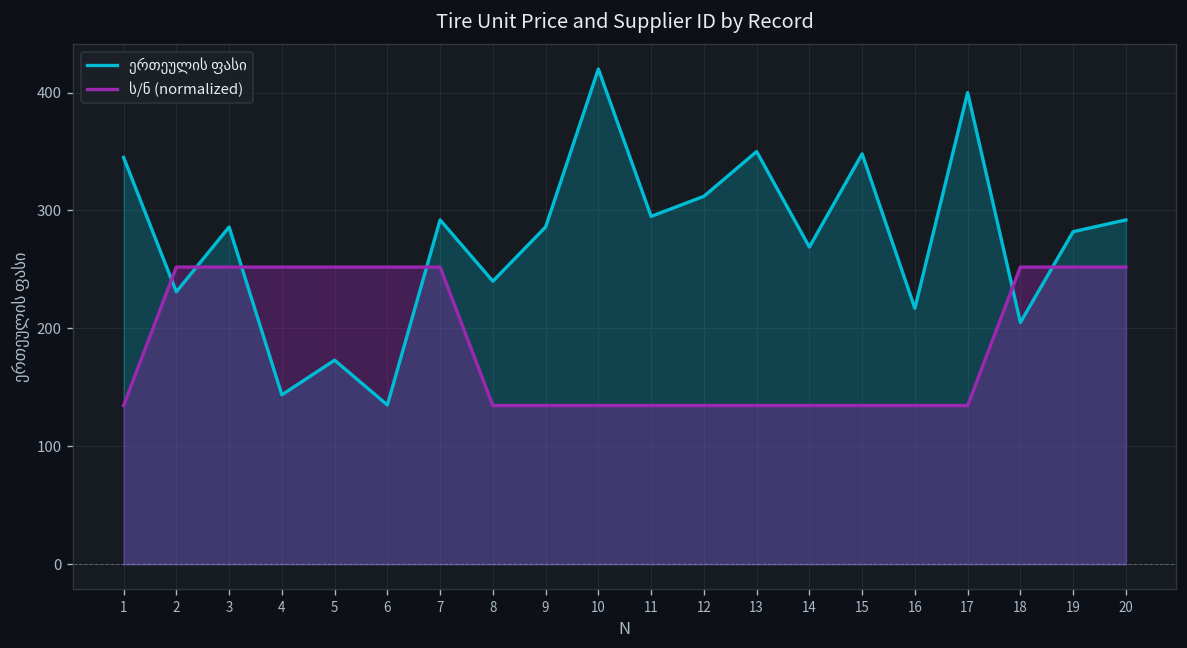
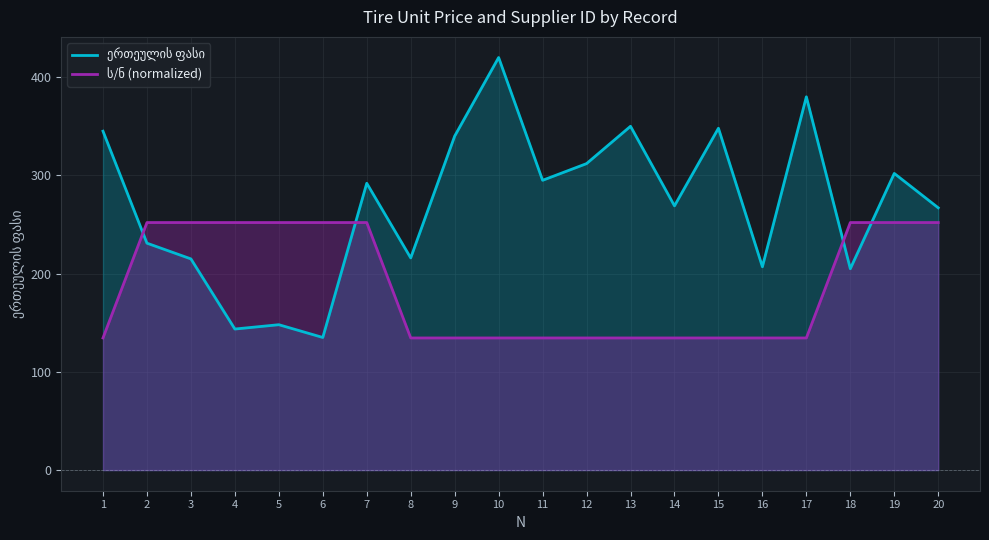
  {
    "ერთეულის ფასი": {
      "1": 350,
      "2": 230,
-     "3": 290,
+     "3": 220,
      "4": 140,
-     "5": 170,
+     "5": 150,
      "6": 140,
      "7": 290,
-     "8": 240,
-     "9": 290,
+     "8": 220,
+     "9": 340,
      "10": 420,
      "11": 300,
      "12": 310,
      "13": 350,
      "14": 270,
      "15": 350,
-     "16": 220,
-     "17": 400,
+     "16": 210,
+     "17": 380,
      "18": 210,
-     "19": 280,
-     "20": 290
+     "19": 300,
+     "20": 270
    },
    "ს/ნ (normalized)": {
      "1": 130,
      "2": 250,
      "3": 250,
      "4": 250,
      "5": 250,
      "6": 250,
      "7": 250,
      "8": 130,
      "9": 130,
      "10": 130,
      "11": 130,
      "12": 130,
      "13": 130,
      "14": 130,
      "15": 130,
      "16": 130,
      "17": 130,
      "18": 250,
      "19": 250,
      "20": 250
    }
  }
